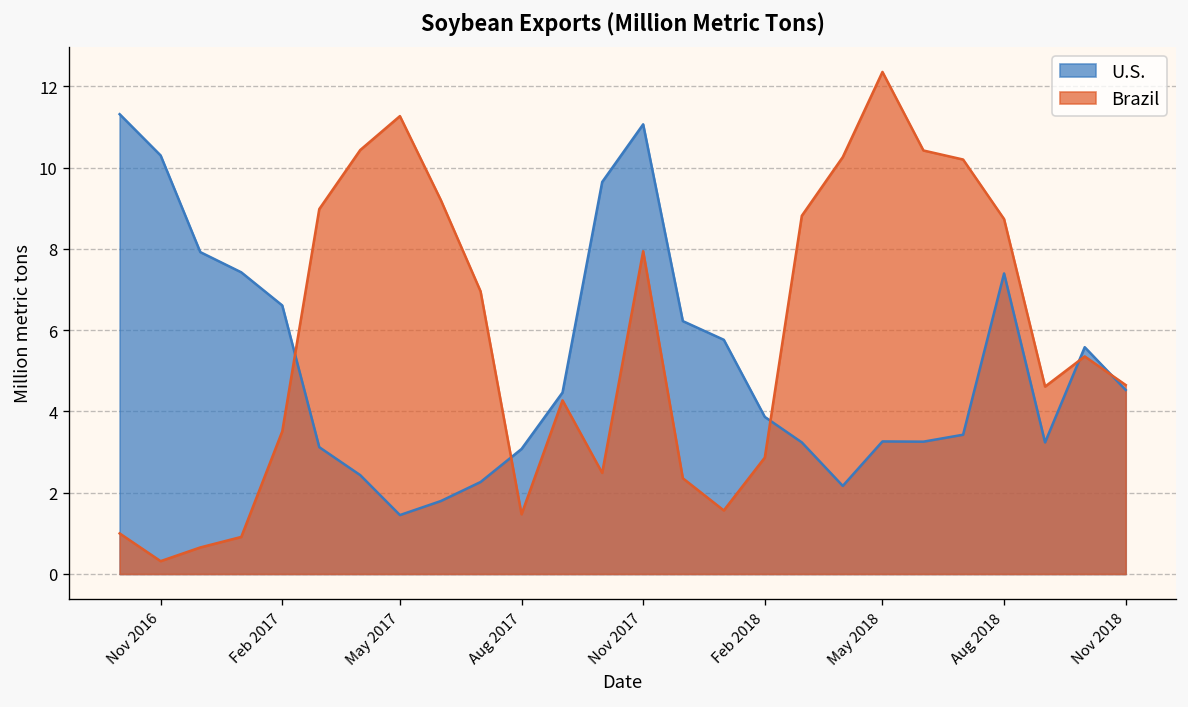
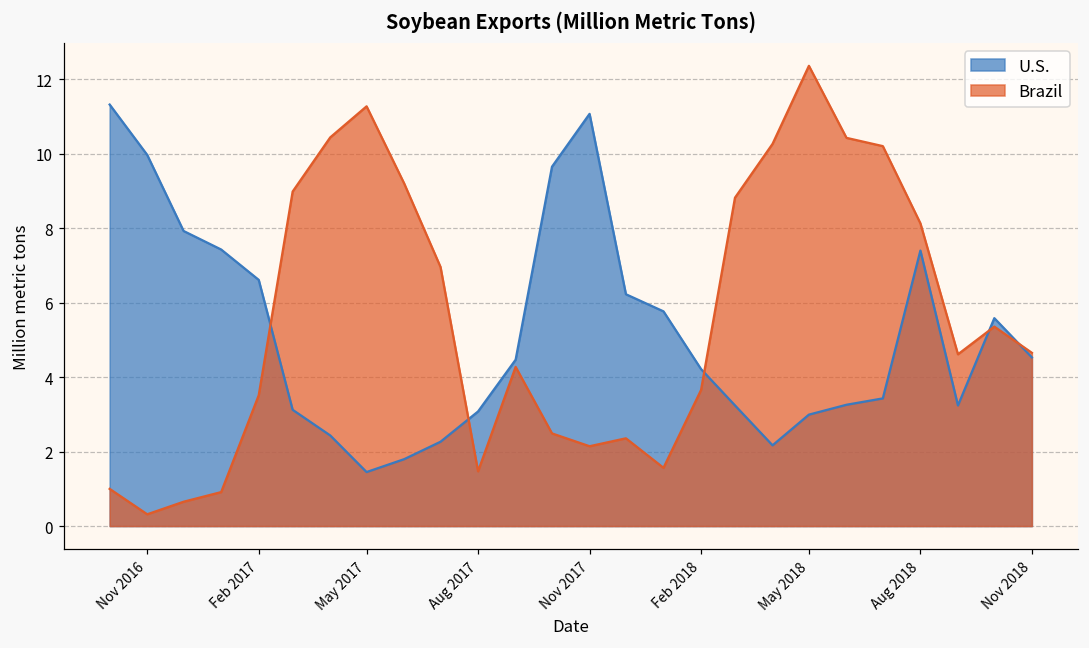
  {
    "U.S.": {
-     "Nov 2016": 10.3,
+     "Nov 2016": 10.0,
      "Feb 2017": 6.6,
      "May 2017": 1.4,
      "Aug 2017": 3.1,
      "Nov 2017": 11.1,
-     "Feb 2018": 3.9,
-     "May 2018": 3.3,
+     "Feb 2018": 4.2,
+     "May 2018": 3.0,
      "Aug 2018": 7.4,
      "Nov 2018": 4.5
    },
    "Brazil": {
      "Nov 2016": 0.3,
      "Feb 2017": 3.5,
      "May 2017": 11.3,
      "Aug 2017": 1.5,
-     "Nov 2017": 7.9,
-     "Feb 2018": 2.9,
+     "Nov 2017": 2.1,
+     "Feb 2018": 3.7,
      "May 2018": 12.4,
-     "Aug 2018": 8.7,
+     "Aug 2018": 8.1,
      "Nov 2018": 4.7
    }
  }
